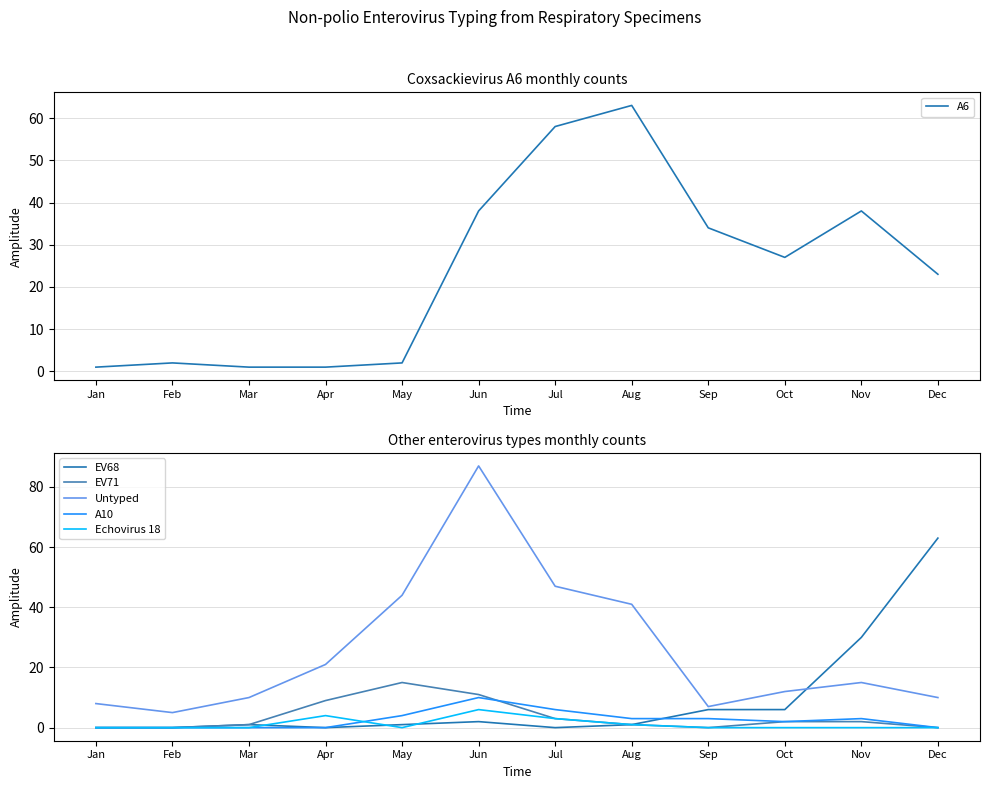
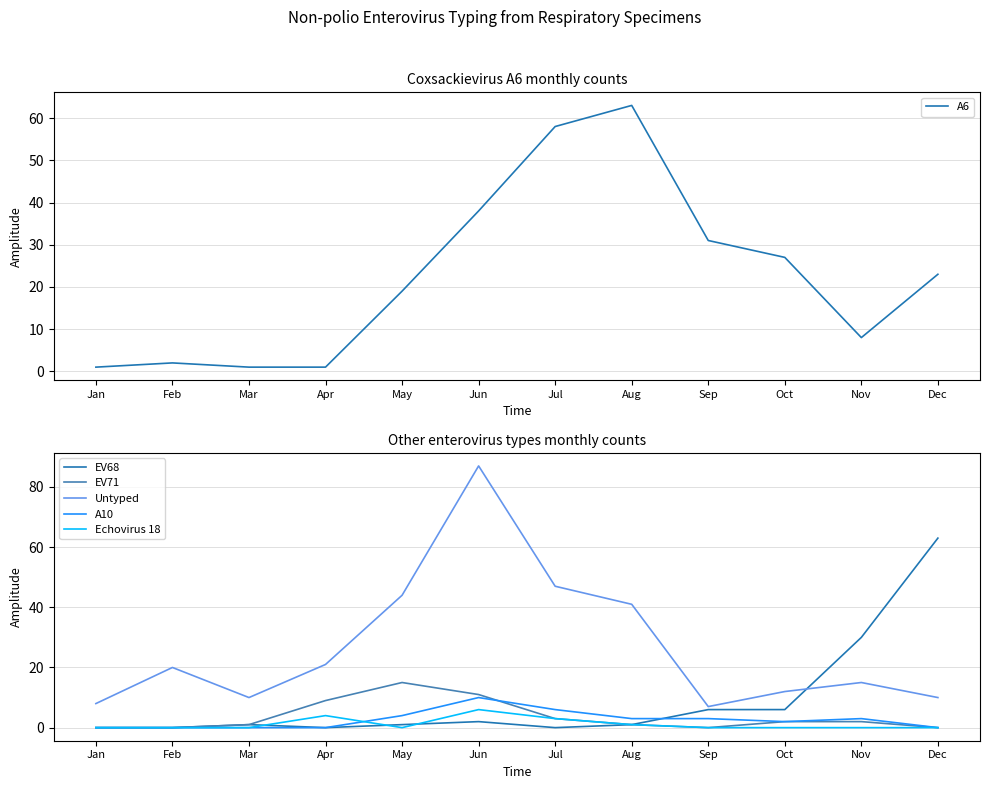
  {
    "Coxsackievirus A6 monthly counts": {
      "Jan": 1,
      "Feb": 2,
      "Mar": 1,
      "Apr": 1,
-     "May": 2,
+     "May": 19,
      "Jun": 38,
      "Jul": 58,
      "Aug": 63,
-     "Sep": 34,
+     "Sep": 31,
      "Oct": 27,
-     "Nov": 38,
+     "Nov": 8,
      "Dec": 23
    },
    "Other enterovirus types monthly counts": {
      "Untyped": {
        "Jan": 8,
-       "Feb": 5,
+       "Feb": 20,
        "Mar": 10,
        "Apr": 21,
        "May": 44,
        "Jun": 87,
        "Jul": 47,
        "Aug": 41,
        "Sep": 7,
        "Oct": 12,
        "Nov": 15,
        "Dec": 10
      }
    }
  }
